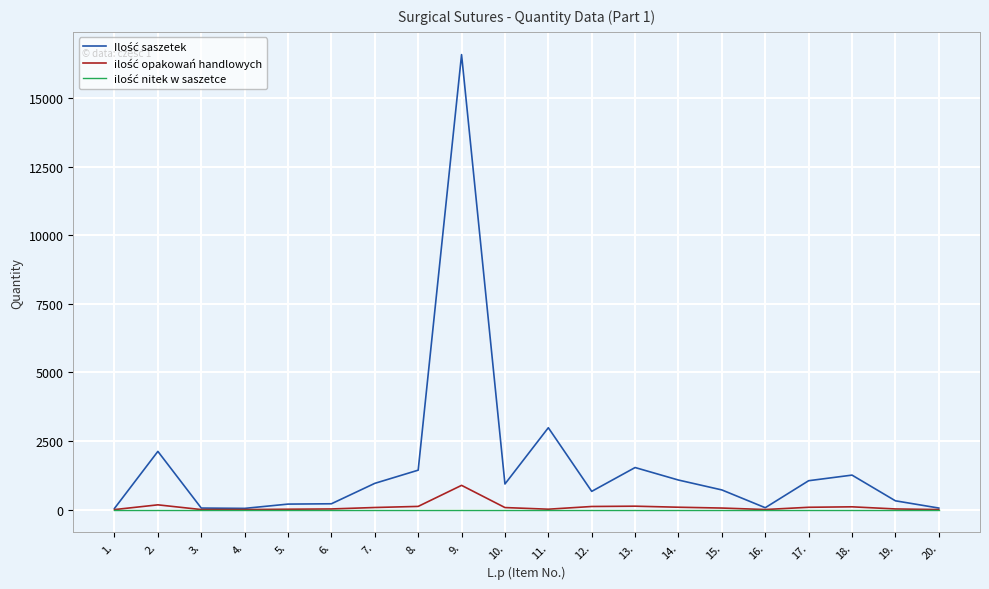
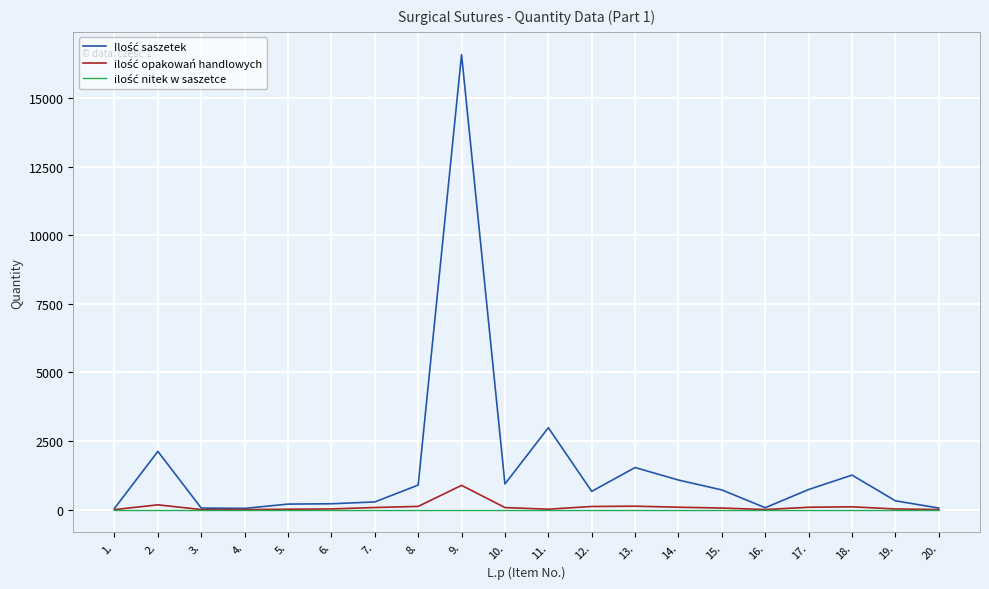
  {
    "Ilość saszetek": {
      "2.": 2100,
      "5.": 200,
      "6.": 200,
-     "7.": 1000,
-     "8.": 1400,
+     "7.": 300,
+     "8.": 900,
      "9.": 16600,
      "10.": 900,
      "11.": 3000,
      "12.": 700,
      "13.": 1500,
      "14.": 1100,
      "15.": 700,
-     "17.": 1100,
+     "17.": 700,
      "18.": 1300,
      "19.": 300
    },
    "ilość opakowań handlowych": {
      "2.": 200,
      "8.": 100,
      "9.": 900,
      "12.": 100,
      "13.": 100,
      "18.": 100
    },
    "ilość nitek w saszetce": {
      "2.": 0,
      "8.": 0,
      "9.": 0,
      "12.": 0,
      "13.": 0,
      "18.": 0
    }
  }
